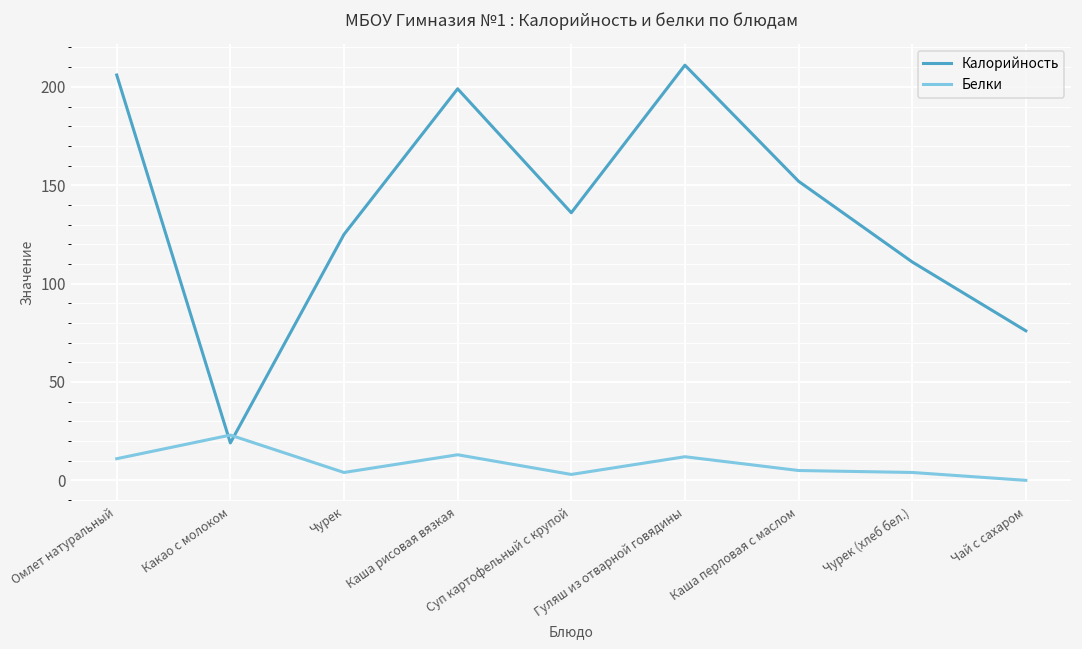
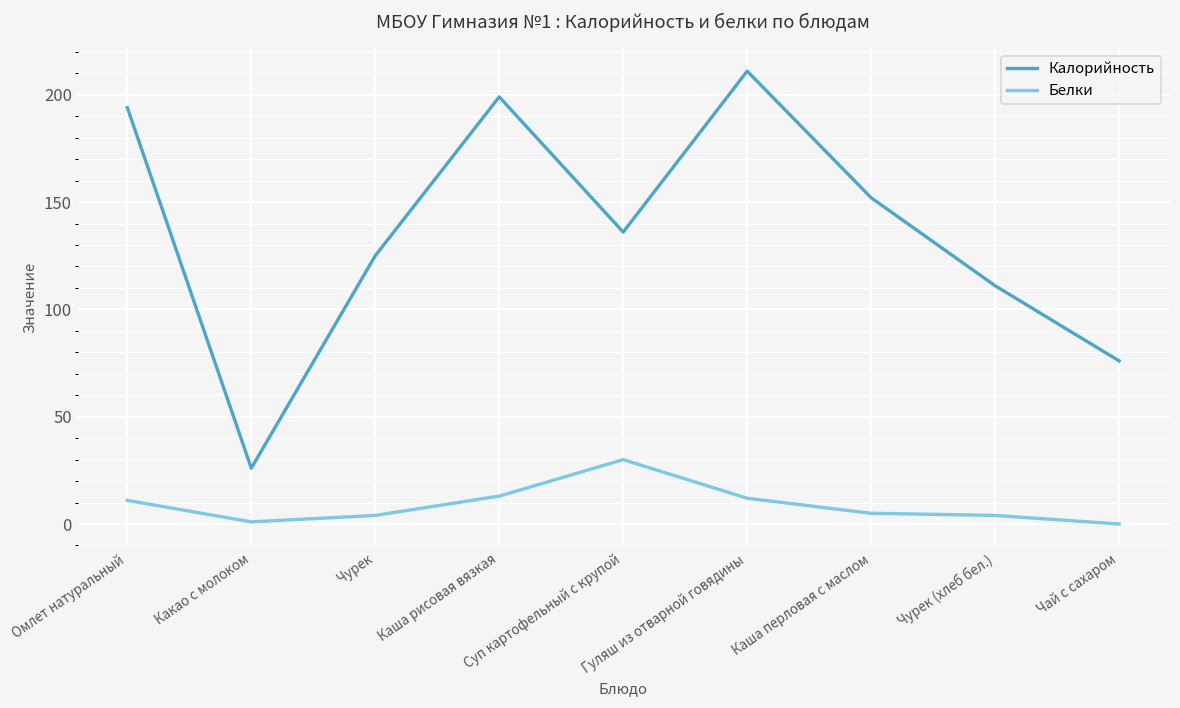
  {
    "Калорийность": {
-     "Омлет натуральный": 206,
-     "Какао с молоком": 19,
+     "Омлет натуральный": 194,
+     "Какао с молоком": 26,
      "Чурек": 125,
      "Каша рисовая вязкая": 199,
      "Суп картофельный с крупой": 136,
      "Гуляш из отварной говядины": 211,
      "Каша перловая с маслом": 152,
      "Чурек (хлеб бел.)": 111,
      "Чай с сахаром": 76
    },
    "Белки": {
      "Омлет натуральный": 11,
-     "Какао с молоком": 23,
+     "Какао с молоком": 1,
      "Чурек": 4,
      "Каша рисовая вязкая": 13,
-     "Суп картофельный с крупой": 3,
+     "Суп картофельный с крупой": 30,
      "Гуляш из отварной говядины": 12,
      "Каша перловая с маслом": 5,
      "Чурек (хлеб бел.)": 4,
      "Чай с сахаром": 0
    }
  }
